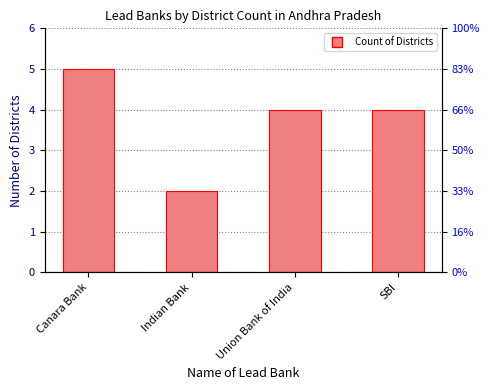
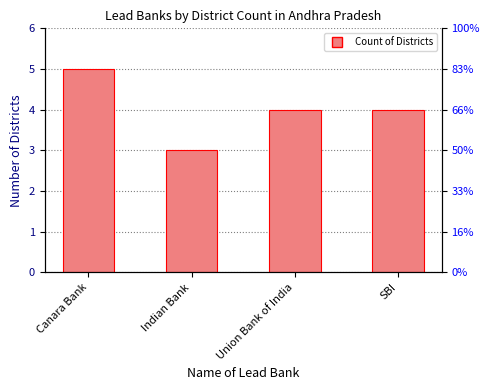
  {
    "Canara Bank": 5,
-   "Indian Bank": 2,
+   "Indian Bank": 3,
    "Union Bank of India": 4,
    "SBI": 4
  }
